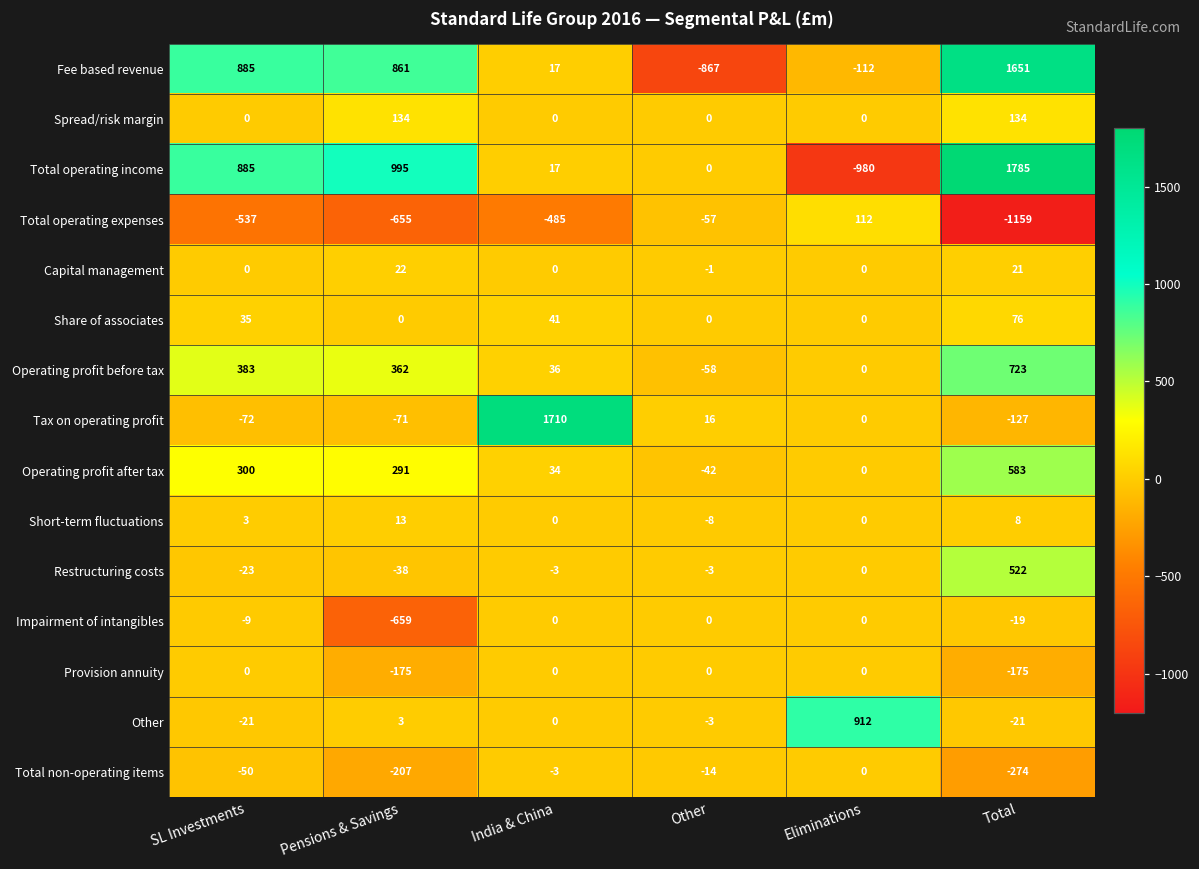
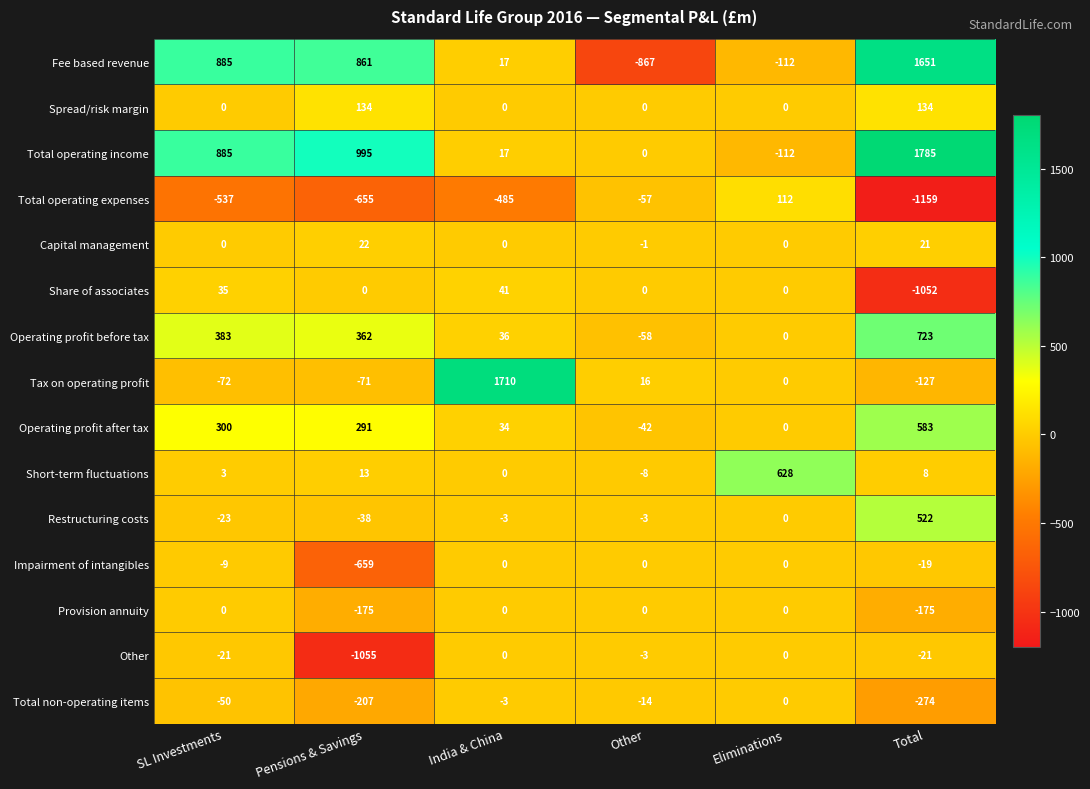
  {
    "Fee based revenue": {
      "SL Investments": 885,
      "Pensions & Savings": 861,
      "India & China": 17,
      "Other": -867,
      "Eliminations": -112,
      "Total": 1651
    },
    "Spread/risk margin": {
      "SL Investments": 0,
      "Pensions & Savings": 134,
      "India & China": 0,
      "Other": 0,
      "Eliminations": 0,
      "Total": 134
    },
    "Total operating income": {
      "SL Investments": 885,
      "Pensions & Savings": 995,
      "India & China": 17,
      "Other": 0,
-     "Eliminations": -980,
+     "Eliminations": -112,
      "Total": 1785
    },
    "Total operating expenses": {
      "SL Investments": -537,
      "Pensions & Savings": -655,
      "India & China": -485,
      "Other": -57,
      "Eliminations": 112,
      "Total": -1159
    },
    "Capital management": {
      "SL Investments": 0,
      "Pensions & Savings": 22,
      "India & China": 0,
      "Other": -1,
      "Eliminations": 0,
      "Total": 21
    },
    "Share of associates": {
      "SL Investments": 35,
      "Pensions & Savings": 0,
      "India & China": 41,
      "Other": 0,
      "Eliminations": 0,
-     "Total": 76
+     "Total": -1052
    },
    "Operating profit before tax": {
      "SL Investments": 383,
      "Pensions & Savings": 362,
      "India & China": 36,
      "Other": -58,
      "Eliminations": 0,
      "Total": 723
    },
    "Tax on operating profit": {
      "SL Investments": -72,
      "Pensions & Savings": -71,
      "India & China": 1710,
      "Other": 16,
      "Eliminations": 0,
      "Total": -127
    },
    "Operating profit after tax": {
      "SL Investments": 300,
      "Pensions & Savings": 291,
      "India & China": 34,
      "Other": -42,
      "Eliminations": 0,
      "Total": 583
    },
    "Short-term fluctuations": {
      "SL Investments": 3,
      "Pensions & Savings": 13,
      "India & China": 0,
      "Other": -8,
-     "Eliminations": 0,
+     "Eliminations": 628,
      "Total": 8
    },
    "Restructuring costs": {
      "SL Investments": -23,
      "Pensions & Savings": -38,
      "India & China": -3,
      "Other": -3,
      "Eliminations": 0,
      "Total": 522
    },
    "Impairment of intangibles": {
      "SL Investments": -9,
      "Pensions & Savings": -659,
      "India & China": 0,
      "Other": 0,
      "Eliminations": 0,
      "Total": -19
    },
    "Provision annuity": {
      "SL Investments": 0,
      "Pensions & Savings": -175,
      "India & China": 0,
      "Other": 0,
      "Eliminations": 0,
      "Total": -175
    },
    "Other": {
      "SL Investments": -21,
-     "Pensions & Savings": 3,
+     "Pensions & Savings": -1055,
      "India & China": 0,
      "Other": -3,
-     "Eliminations": 912,
+     "Eliminations": 0,
      "Total": -21
    },
    "Total non-operating items": {
      "SL Investments": -50,
      "Pensions & Savings": -207,
      "India & China": -3,
      "Other": -14,
      "Eliminations": 0,
      "Total": -274
    }
  }
